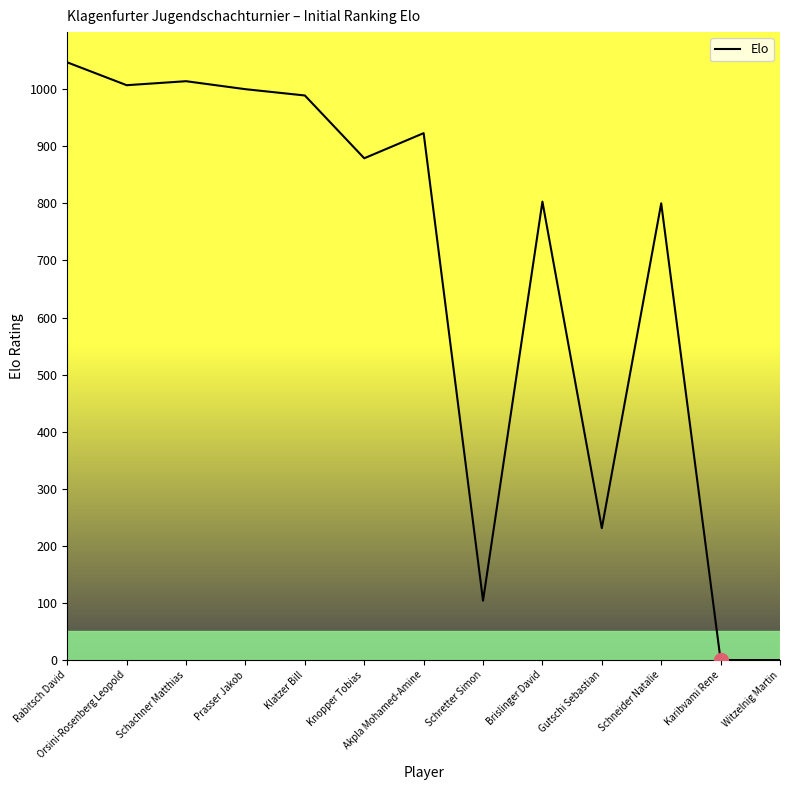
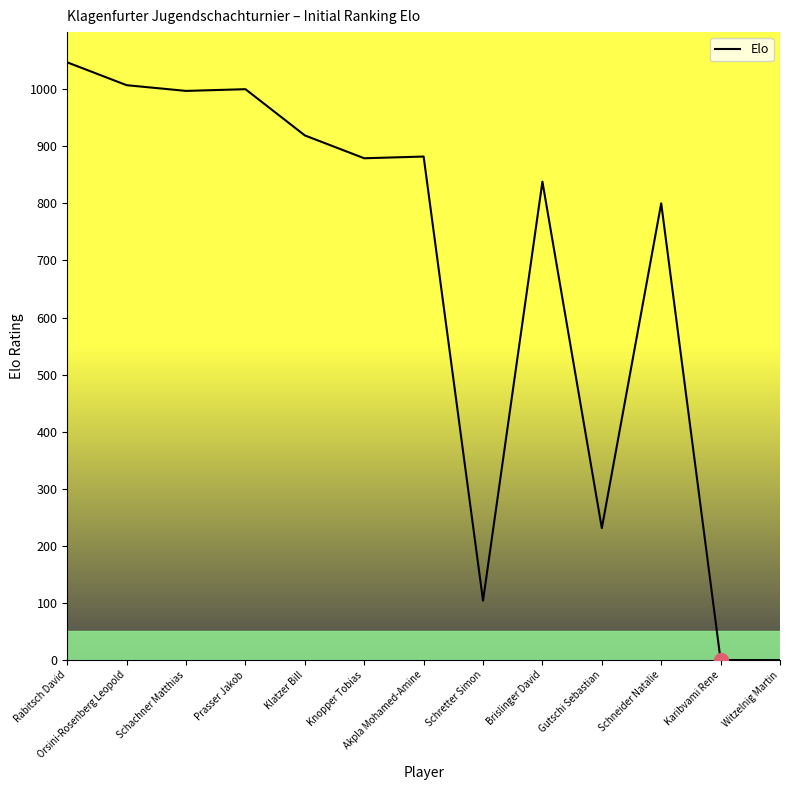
  {
    "Elo": {
      "Rabitsch David": 1050,
      "Orsini-Rosenberg Leopold": 1010,
-     "Schachner Matthias": 1010,
+     "Schachner Matthias": 1000,
      "Prasser Jakob": 1000,
-     "Klatzer Bill": 990,
+     "Klatzer Bill": 920,
      "Knopper Tobias": 880,
-     "Akpla Mohamed-Amine": 920,
+     "Akpla Mohamed-Amine": 880,
      "Schretter Simon": 100,
-     "Brislinger David": 800,
+     "Brislinger David": 840,
      "Gutschi Sebastian": 230,
      "Schneider Natalie": 800
    }
  }
